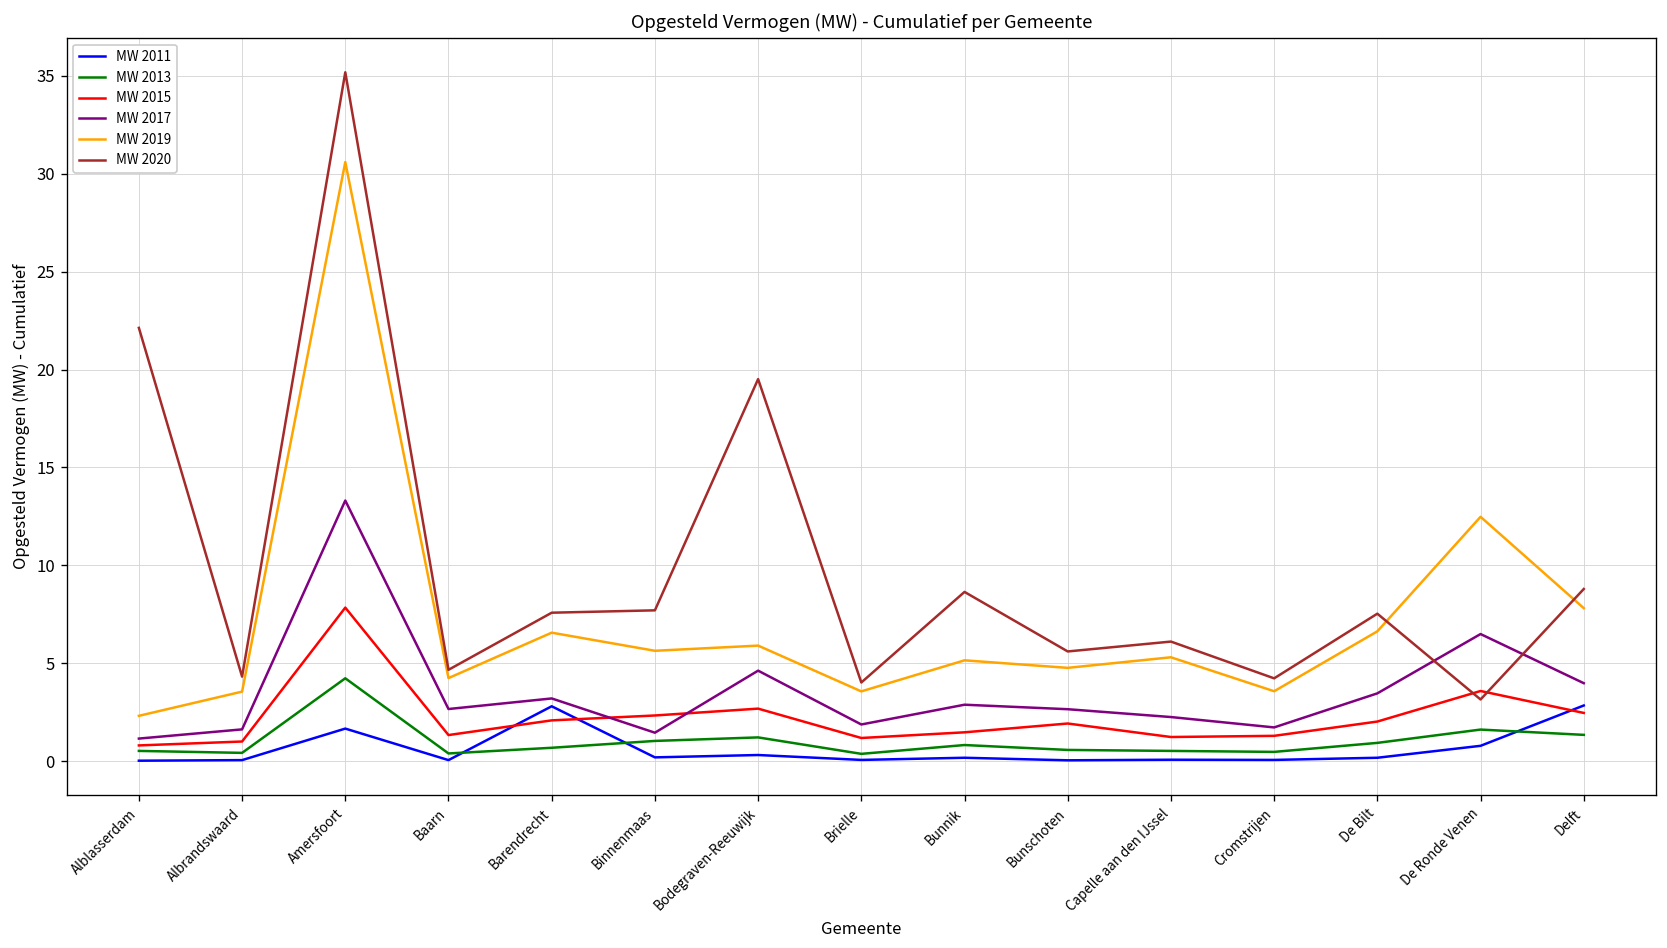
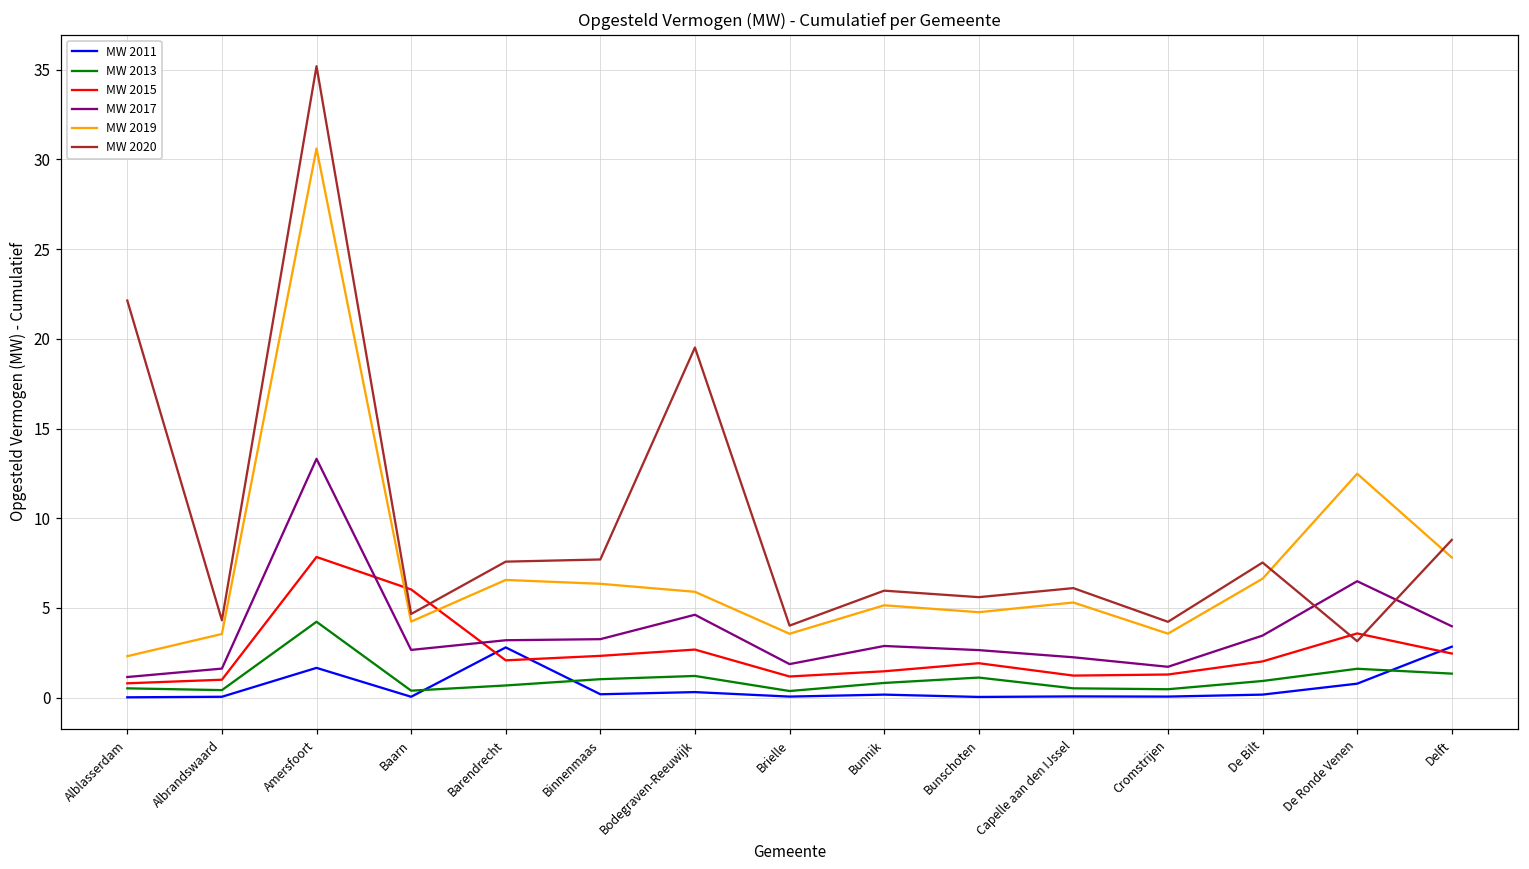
  {
    "MW 2011": {
      "Alblasserdam": 0.0,
      "Albrandswaard": 0.1,
      "Amersfoort": 1.7,
      "Baarn": 0.1,
      "Barendrecht": 2.8,
      "Binnenmaas": 0.2,
      "Bodegraven-Reeuwijk": 0.3,
      "Brielle": 0.1,
      "Bunnik": 0.2,
      "Bunschoten": 0.0,
      "Capelle aan den IJssel": 0.1,
      "Cromstrijen": 0.1,
      "De Bilt": 0.2,
      "De Ronde Venen": 0.8,
      "Delft": 2.8
    },
    "MW 2013": {
      "Alblasserdam": 0.5,
      "Albrandswaard": 0.4,
      "Amersfoort": 4.2,
      "Baarn": 0.4,
      "Barendrecht": 0.7,
      "Binnenmaas": 1.0,
      "Bodegraven-Reeuwijk": 1.2,
      "Brielle": 0.4,
      "Bunnik": 0.8,
-     "Bunschoten": 0.6,
+     "Bunschoten": 1.1,
      "Capelle aan den IJssel": 0.5,
      "Cromstrijen": 0.5,
      "De Bilt": 0.9,
      "De Ronde Venen": 1.6,
      "Delft": 1.3
    },
    "MW 2015": {
      "Alblasserdam": 0.8,
      "Albrandswaard": 1.0,
      "Amersfoort": 7.8,
-     "Baarn": 1.3,
+     "Baarn": 6.0,
      "Barendrecht": 2.1,
      "Binnenmaas": 2.3,
      "Bodegraven-Reeuwijk": 2.7,
      "Brielle": 1.2,
      "Bunnik": 1.5,
      "Bunschoten": 1.9,
      "Capelle aan den IJssel": 1.2,
      "Cromstrijen": 1.3,
      "De Bilt": 2.0,
      "De Ronde Venen": 3.6,
      "Delft": 2.5
    },
    "MW 2017": {
      "Alblasserdam": 1.2,
      "Albrandswaard": 1.6,
      "Amersfoort": 13.3,
      "Baarn": 2.7,
      "Barendrecht": 3.2,
-     "Binnenmaas": 1.5,
+     "Binnenmaas": 3.3,
      "Bodegraven-Reeuwijk": 4.6,
      "Brielle": 1.9,
      "Bunnik": 2.9,
      "Bunschoten": 2.7,
      "Capelle aan den IJssel": 2.3,
      "Cromstrijen": 1.7,
      "De Bilt": 3.5,
      "De Ronde Venen": 6.5,
      "Delft": 4.0
    },
    "MW 2019": {
      "Alblasserdam": 2.3,
      "Albrandswaard": 3.5,
      "Amersfoort": 30.6,
      "Baarn": 4.2,
      "Barendrecht": 6.6,
-     "Binnenmaas": 5.6,
+     "Binnenmaas": 6.3,
      "Bodegraven-Reeuwijk": 5.9,
      "Brielle": 3.6,
      "Bunnik": 5.1,
      "Bunschoten": 4.8,
      "Capelle aan den IJssel": 5.3,
      "Cromstrijen": 3.6,
      "De Bilt": 6.6,
      "De Ronde Venen": 12.5,
      "Delft": 7.8
    },
    "MW 2020": {
      "Alblasserdam": 22.1,
      "Albrandswaard": 4.3,
      "Amersfoort": 35.2,
      "Baarn": 4.7,
      "Barendrecht": 7.6,
      "Binnenmaas": 7.7,
      "Bodegraven-Reeuwijk": 19.5,
      "Brielle": 4.0,
-     "Bunnik": 8.6,
+     "Bunnik": 6.0,
      "Bunschoten": 5.6,
      "Capelle aan den IJssel": 6.1,
      "Cromstrijen": 4.2,
      "De Bilt": 7.5,
      "De Ronde Venen": 3.1,
      "Delft": 8.8
    }
  }
